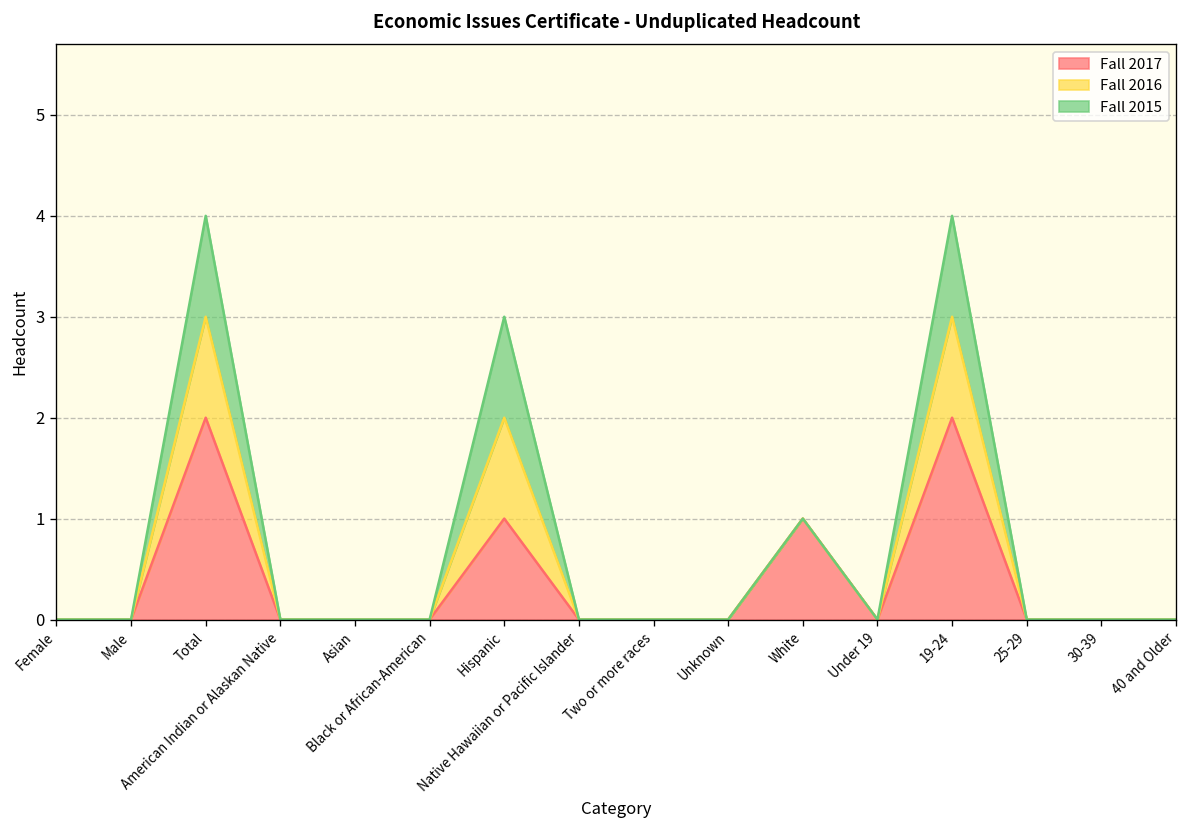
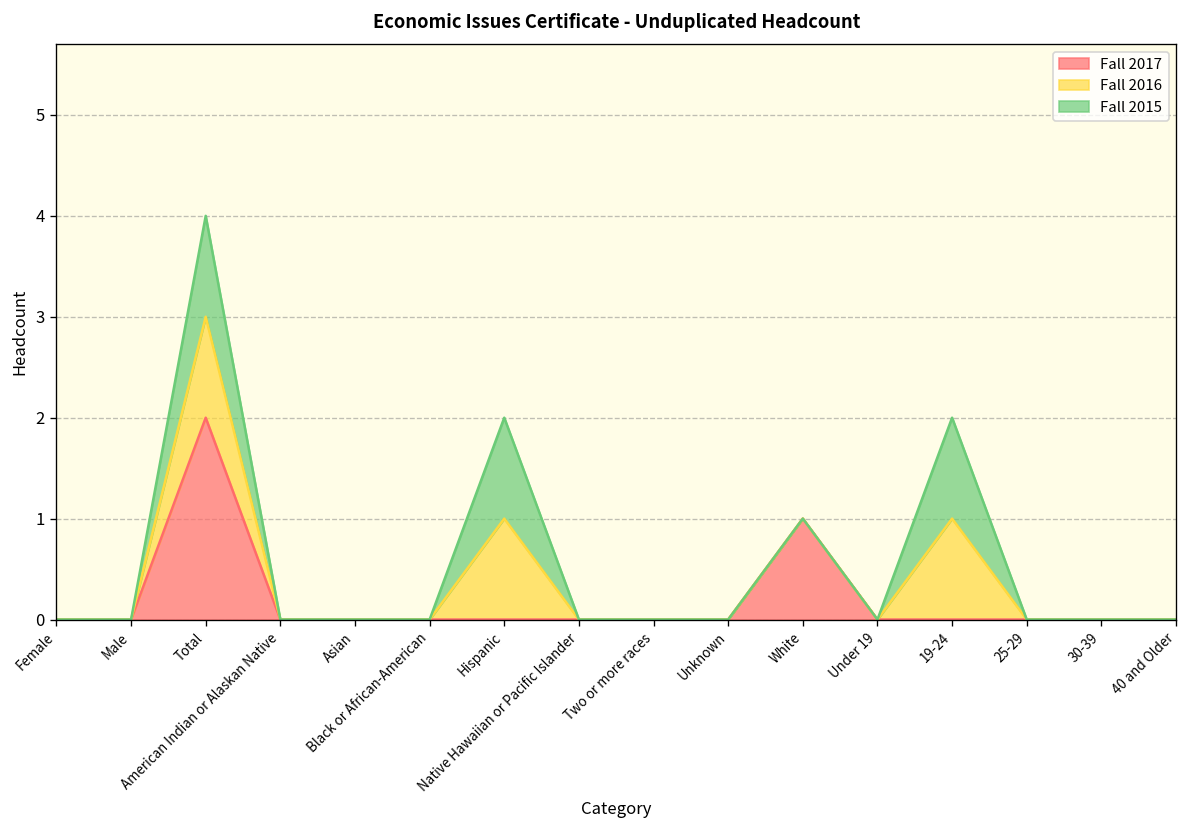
  {
    "Fall 2017": {
      "Total": 2,
-     "Hispanic": 1,
-     "19-24": 2
+     "Hispanic": 0,
+     "19-24": 0
    },
    "Fall 2016": {
      "Total": 1,
      "Hispanic": 1,
      "19-24": 1
    },
    "Fall 2015": {
      "Total": 1,
      "Hispanic": 1,
      "19-24": 1
    }
  }
